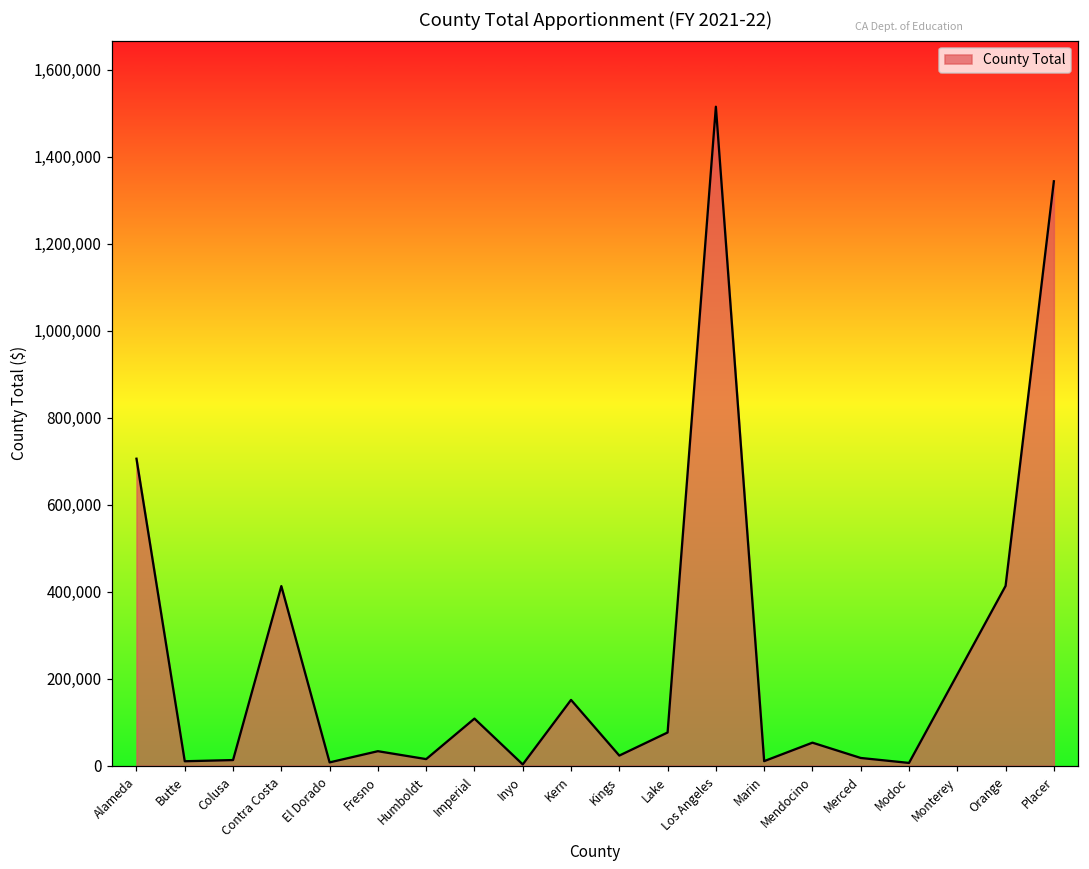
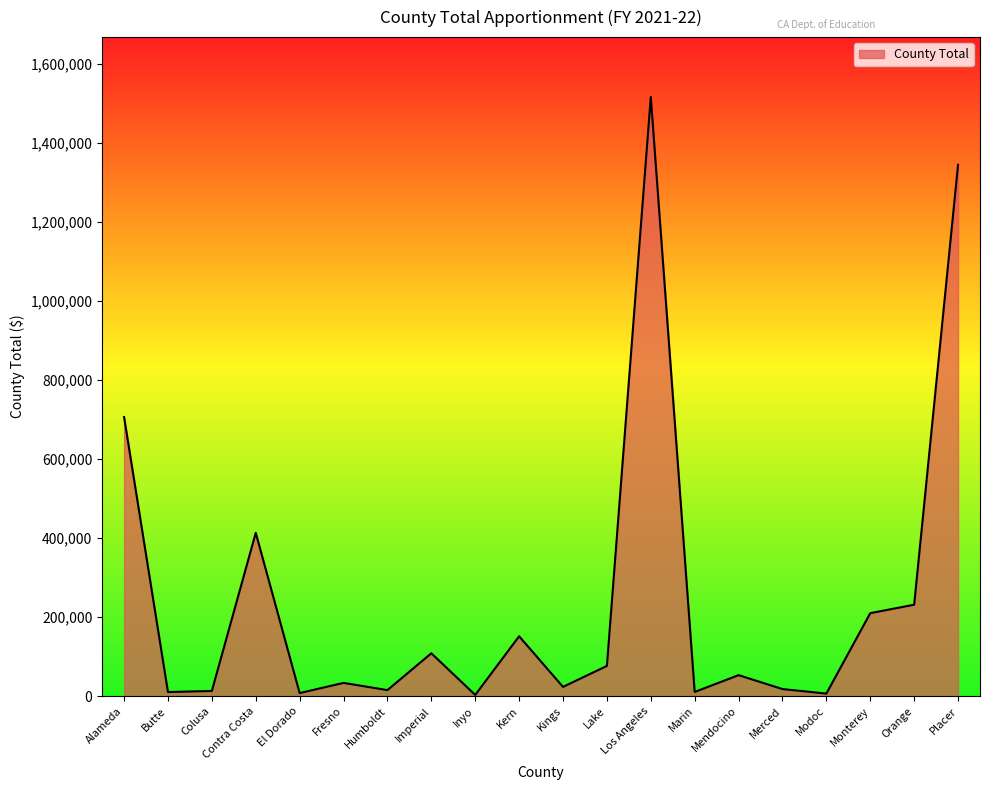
  {
    "Alameda": "710,000",
    "Butte": "10,000",
    "Colusa": "10,000",
    "Contra Costa": "410,000",
    "El Dorado": "10,000",
    "Fresno": "30,000",
    "Humboldt": "20,000",
    "Imperial": "110,000",
    "Inyo": "0",
    "Kern": "150,000",
    "Kings": "20,000",
    "Lake": "80,000",
    "Los Angeles": "1,520,000",
    "Marin": "10,000",
    "Mendocino": "50,000",
    "Merced": "20,000",
    "Modoc": "10,000",
    "Monterey": "210,000",
-   "Orange": "410,000",
+   "Orange": "230,000",
    "Placer": "1,340,000"
  }
